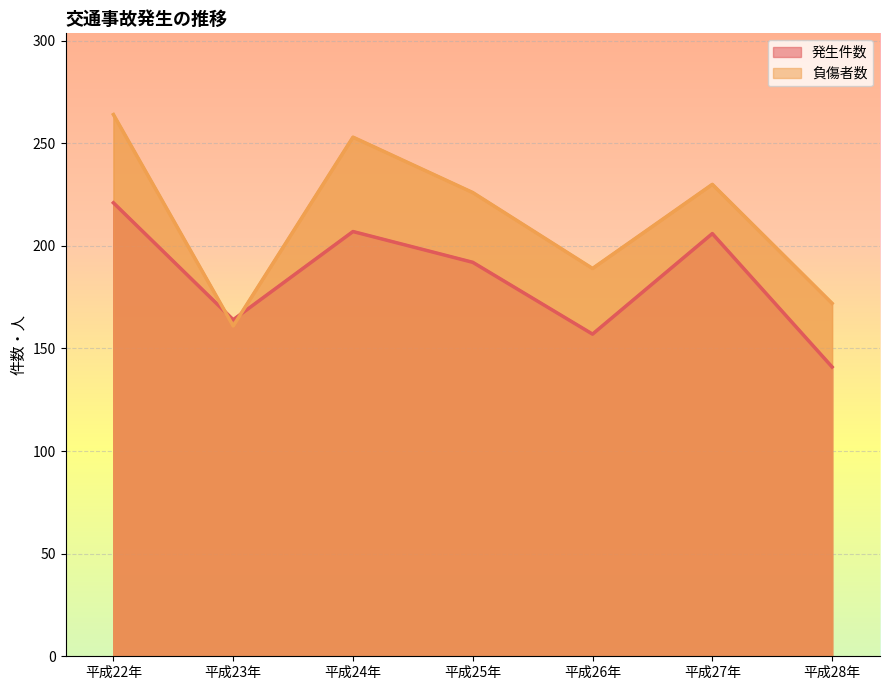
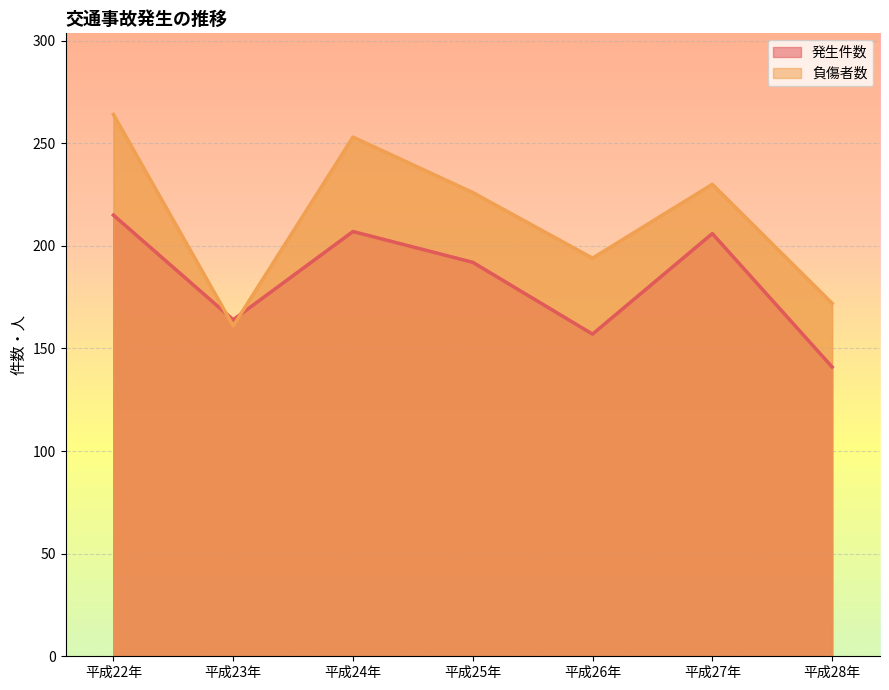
  {
    "発生件数": {
-     "平成22年": 221,
+     "平成22年": 215,
      "平成23年": 164,
      "平成24年": 207,
      "平成25年": 192,
      "平成26年": 157,
      "平成27年": 206,
      "平成28年": 141
    },
    "負傷者数": {
      "平成22年": 264,
      "平成23年": 161,
      "平成24年": 253,
      "平成25年": 226,
-     "平成26年": 189,
+     "平成26年": 194,
      "平成27年": 230,
      "平成28年": 172
    }
  }
